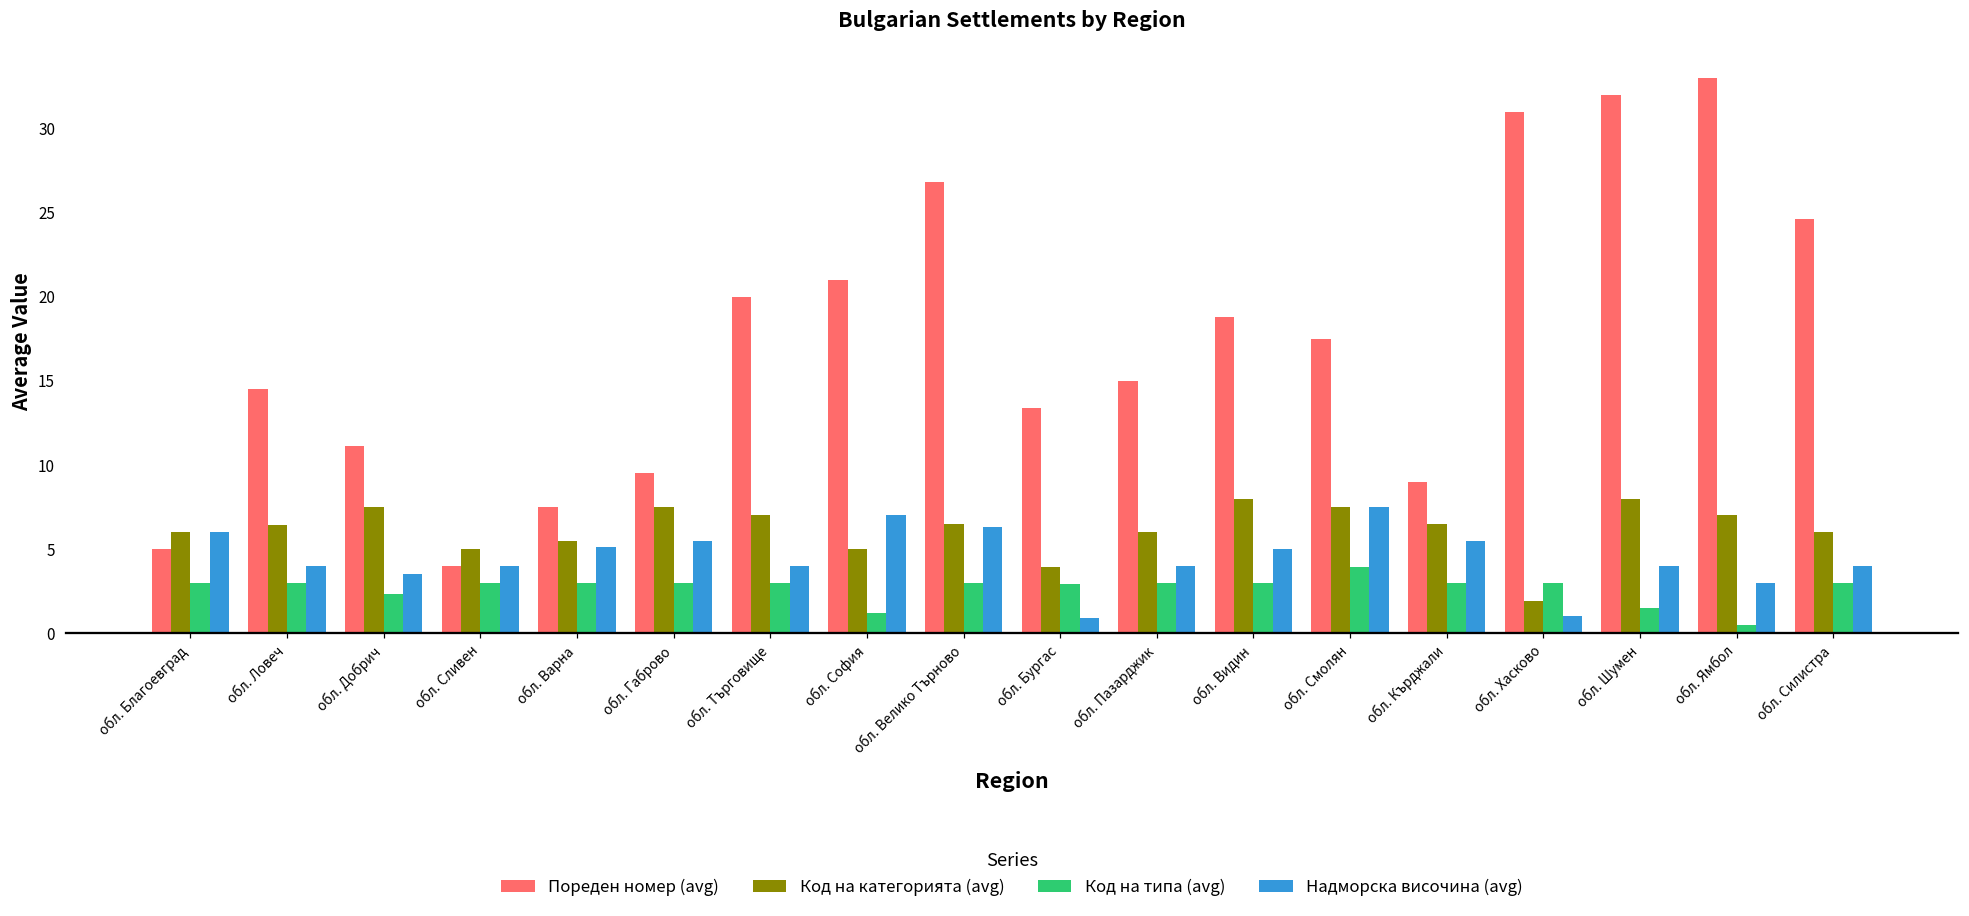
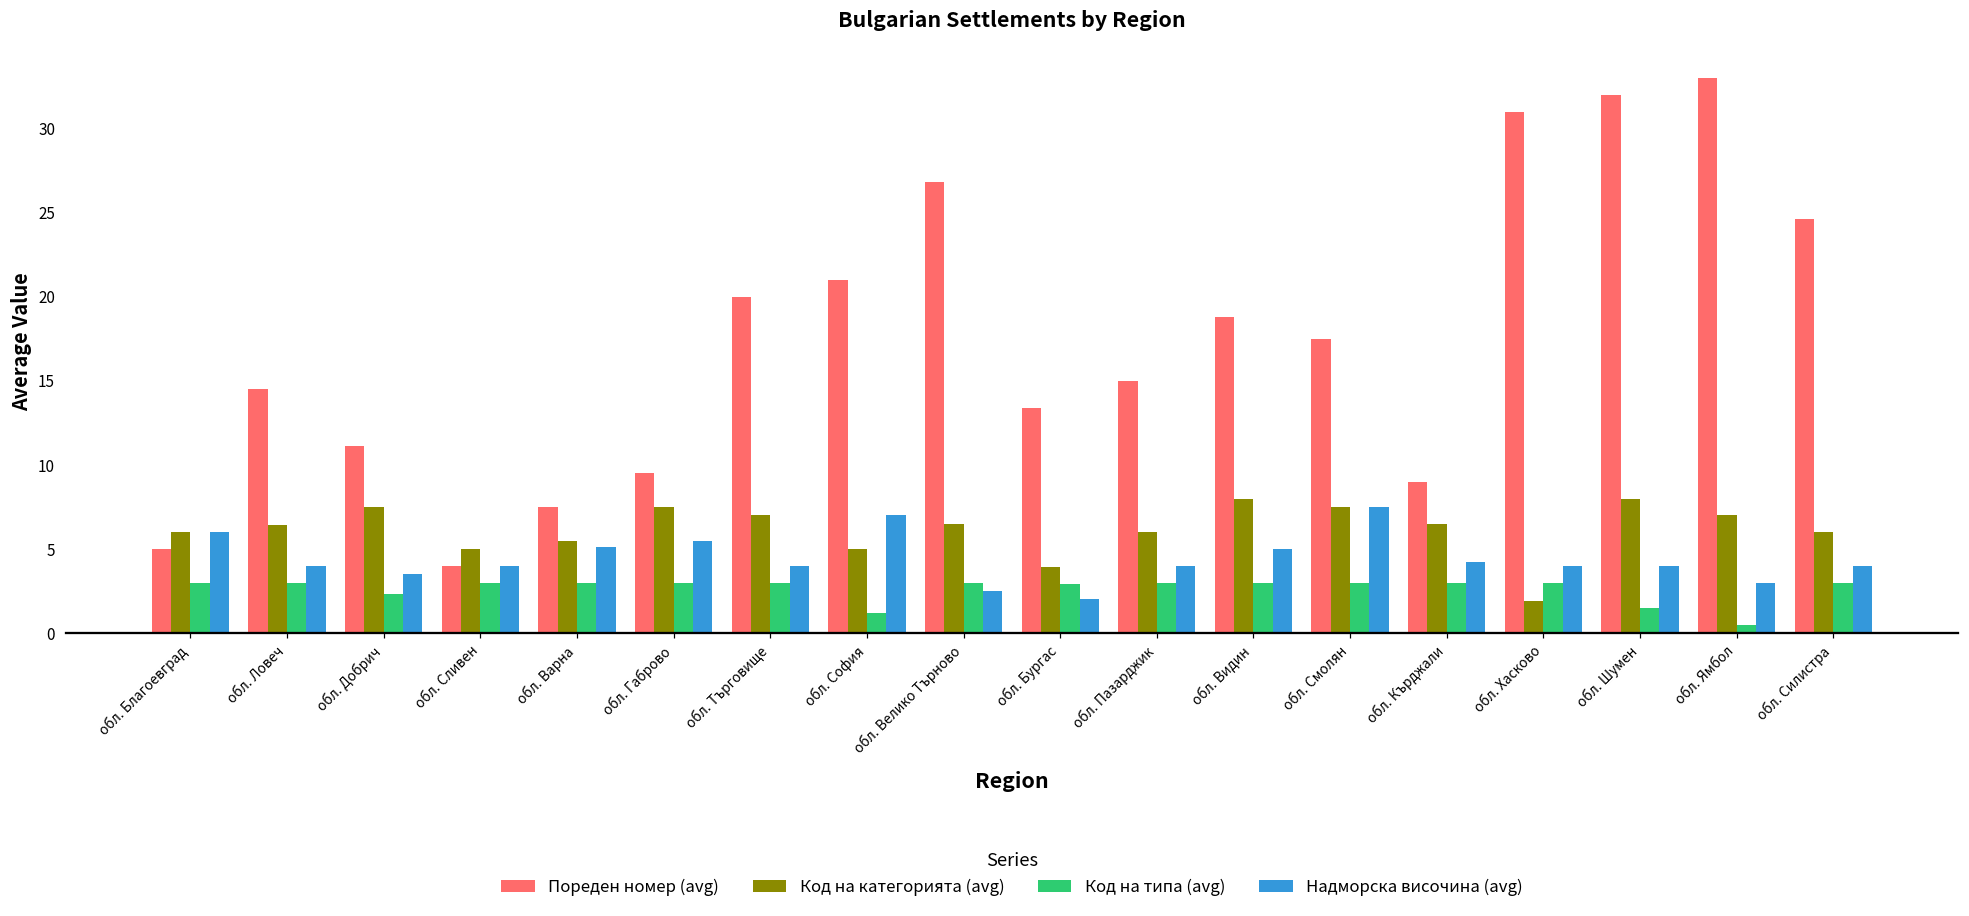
  {
    "Пореден номер (avg)": {
      "обл. Благоевград": 5.0,
      "обл. Ловеч": 14.5,
      "обл. Добрич": 11.1,
      "обл. Сливен": 4.0,
      "обл. Варна": 7.5,
      "обл. Габрово": 9.5,
      "обл. Търговище": 20.0,
      "обл. София": 21.0,
      "обл. Велико Търново": 26.8,
      "обл. Бургас": 13.4,
      "обл. Пазарджик": 15.0,
      "обл. Видин": 18.8,
      "обл. Смолян": 17.5,
      "обл. Кърджали": 9.0,
      "обл. Хасково": 31.0,
      "обл. Шумен": 32.0,
      "обл. Ямбол": 33.0,
      "обл. Силистра": 24.6
    },
    "Код на категорията (avg)": {
      "обл. Благоевград": 6.0,
      "обл. Ловеч": 6.4,
      "обл. Добрич": 7.5,
      "обл. Сливен": 5.0,
      "обл. Варна": 5.5,
      "обл. Габрово": 7.5,
      "обл. Търговище": 7.0,
      "обл. София": 5.0,
      "обл. Велико Търново": 6.5,
      "обл. Бургас": 3.9,
      "обл. Пазарджик": 6.0,
      "обл. Видин": 8.0,
      "обл. Смолян": 7.5,
      "обл. Кърджали": 6.5,
      "обл. Хасково": 1.9,
      "обл. Шумен": 8.0,
      "обл. Ямбол": 7.0,
      "обл. Силистра": 6.0
    },
    "Код на типа (avg)": {
      "обл. Благоевград": 3.0,
      "обл. Ловеч": 3.0,
      "обл. Добрич": 2.3,
      "обл. Сливен": 3.0,
      "обл. Варна": 3.0,
      "обл. Габрово": 3.0,
      "обл. Търговище": 3.0,
      "обл. София": 1.2,
      "обл. Велико Търново": 3.0,
      "обл. Бургас": 2.9,
      "обл. Пазарджик": 3.0,
      "обл. Видин": 3.0,
-     "обл. Смолян": 3.9,
+     "обл. Смолян": 3.0,
      "обл. Кърджали": 3.0,
      "обл. Хасково": 3.0,
      "обл. Шумен": 1.5,
      "обл. Ямбол": 0.5,
      "обл. Силистра": 3.0
    },
    "Надморска височина (avg)": {
      "обл. Благоевград": 6.0,
      "обл. Ловеч": 4.0,
      "обл. Добрич": 3.5,
      "обл. Сливен": 4.0,
      "обл. Варна": 5.1,
      "обл. Габрово": 5.5,
      "обл. Търговище": 4.0,
      "обл. София": 7.0,
-     "обл. Велико Търново": 6.3,
-     "обл. Бургас": 0.9,
+     "обл. Велико Търново": 2.5,
+     "обл. Бургас": 2.0,
      "обл. Пазарджик": 4.0,
      "обл. Видин": 5.0,
      "обл. Смолян": 7.5,
-     "обл. Кърджали": 5.5,
-     "обл. Хасково": 1,
+     "обл. Кърджали": 4.2,
+     "обл. Хасково": 4,
      "обл. Шумен": 4.0,
      "обл. Ямбол": 3.0,
      "обл. Силистра": 4.0
    }
  }
